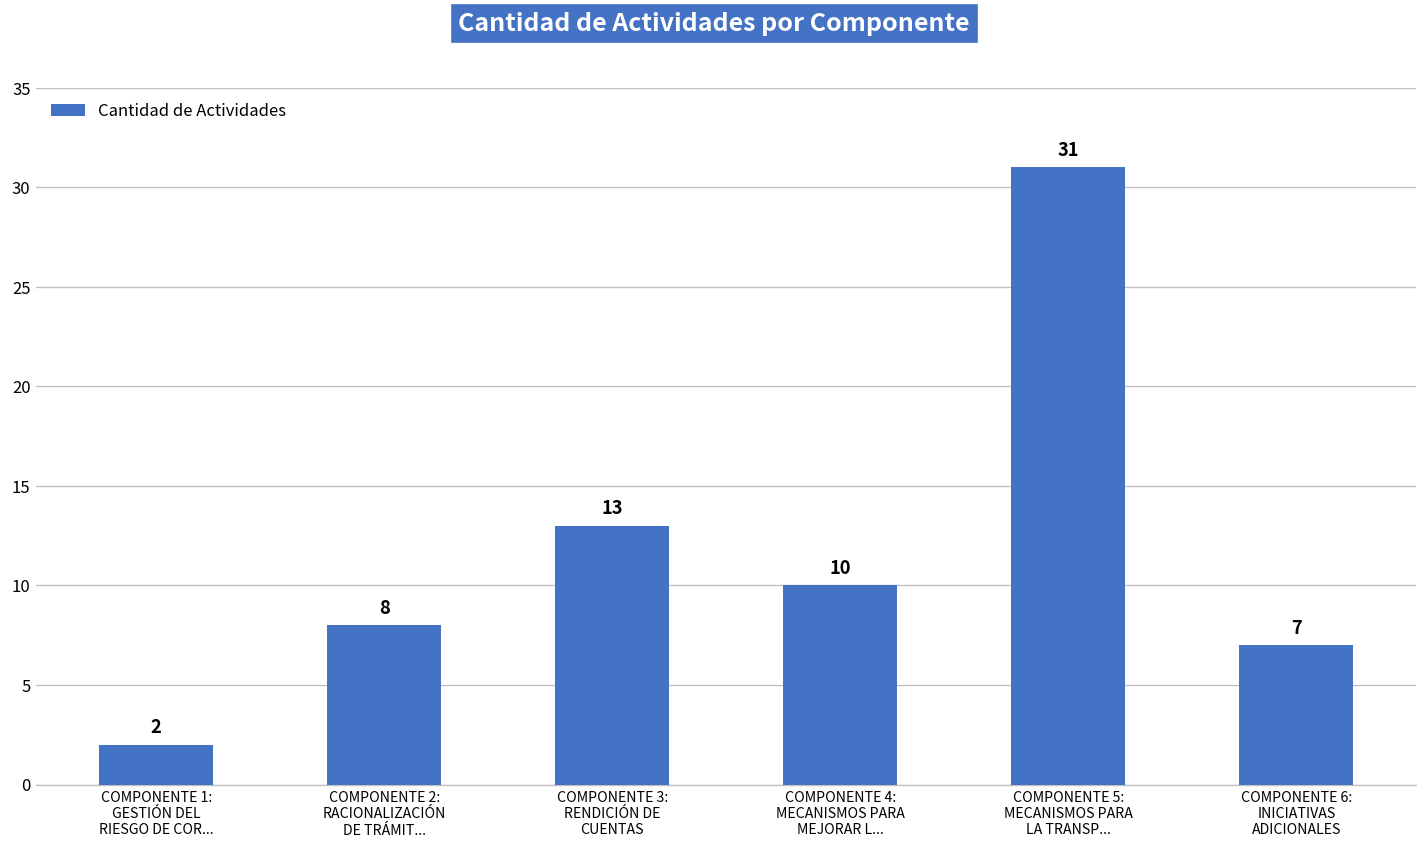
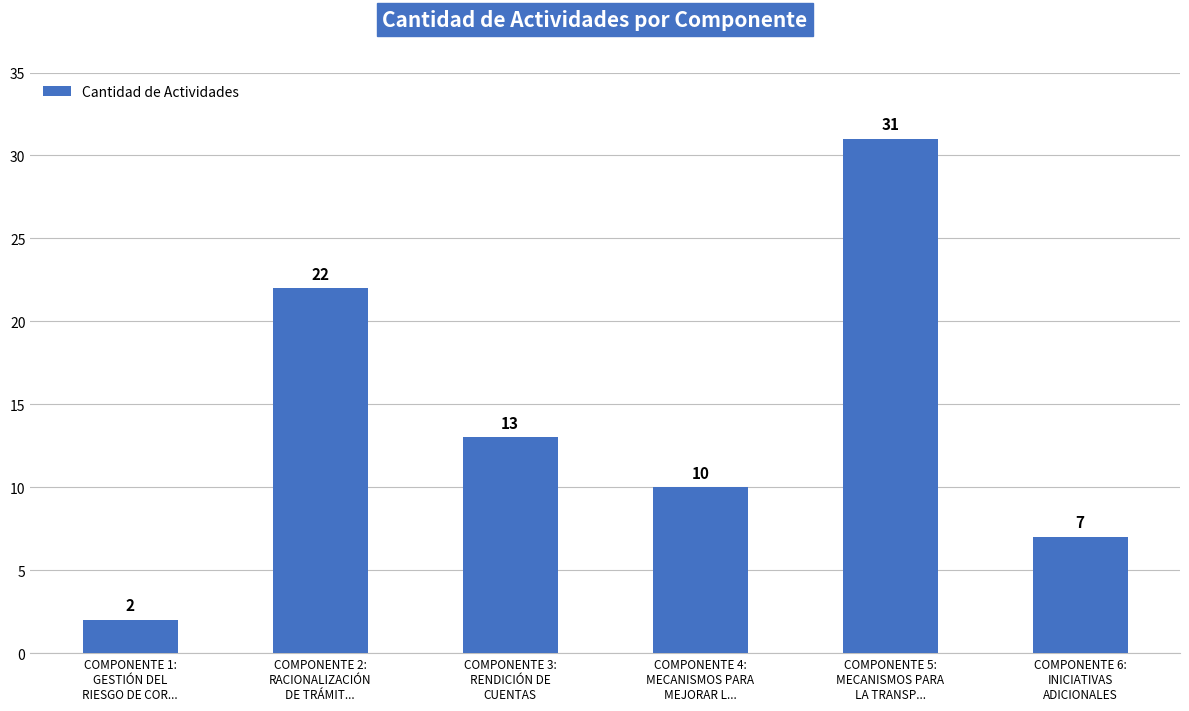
  {
    "COMPONENTE 1: GESTIÓN DEL RIESGO DE COR...": 2,
-   "COMPONENTE 2: RACIONALIZACIÓN DE TRÁMIT...": 8,
+   "COMPONENTE 2: RACIONALIZACIÓN DE TRÁMIT...": 22,
    "COMPONENTE 3: RENDICIÓN DE CUENTAS": 13,
    "COMPONENTE 4: MECANISMOS PARA MEJORAR L...": 10,
    "COMPONENTE 5: MECANISMOS PARA LA TRANSP...": 31,
    "COMPONENTE 6: INICIATIVAS ADICIONALES": 7
  }
